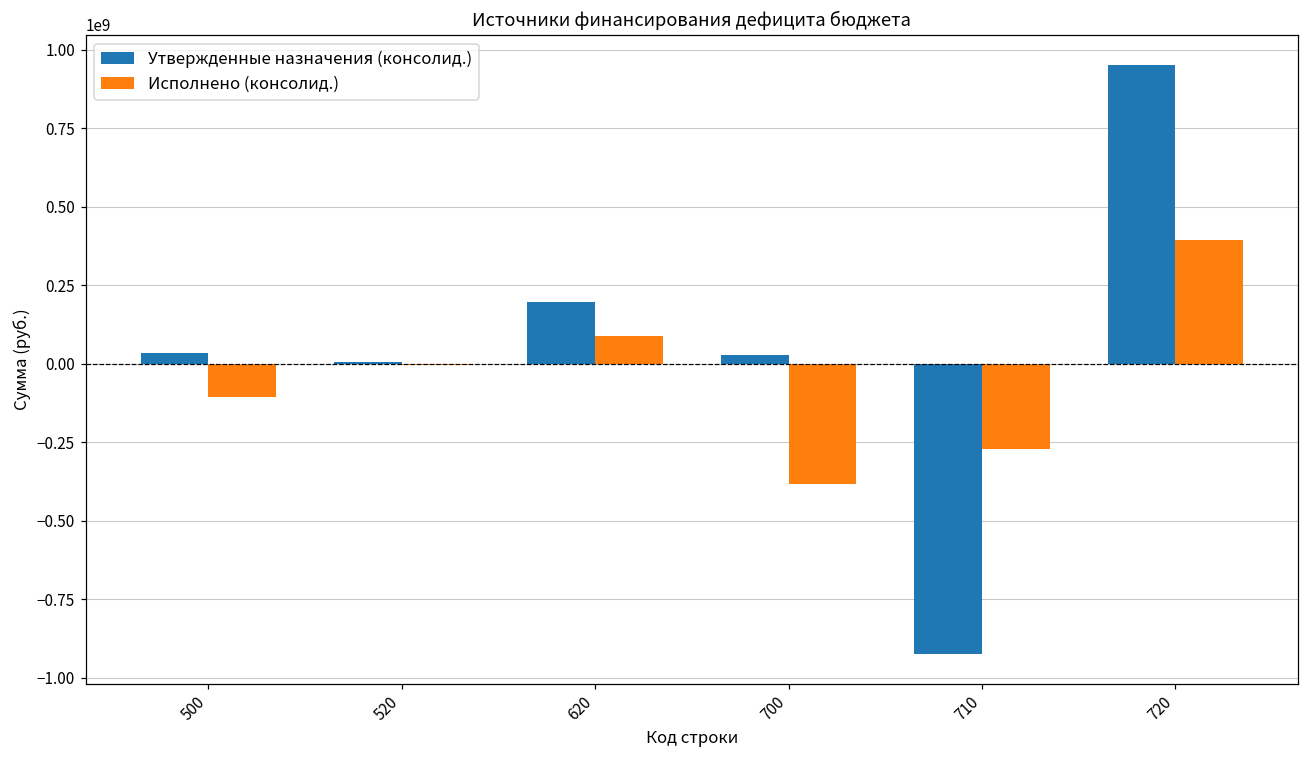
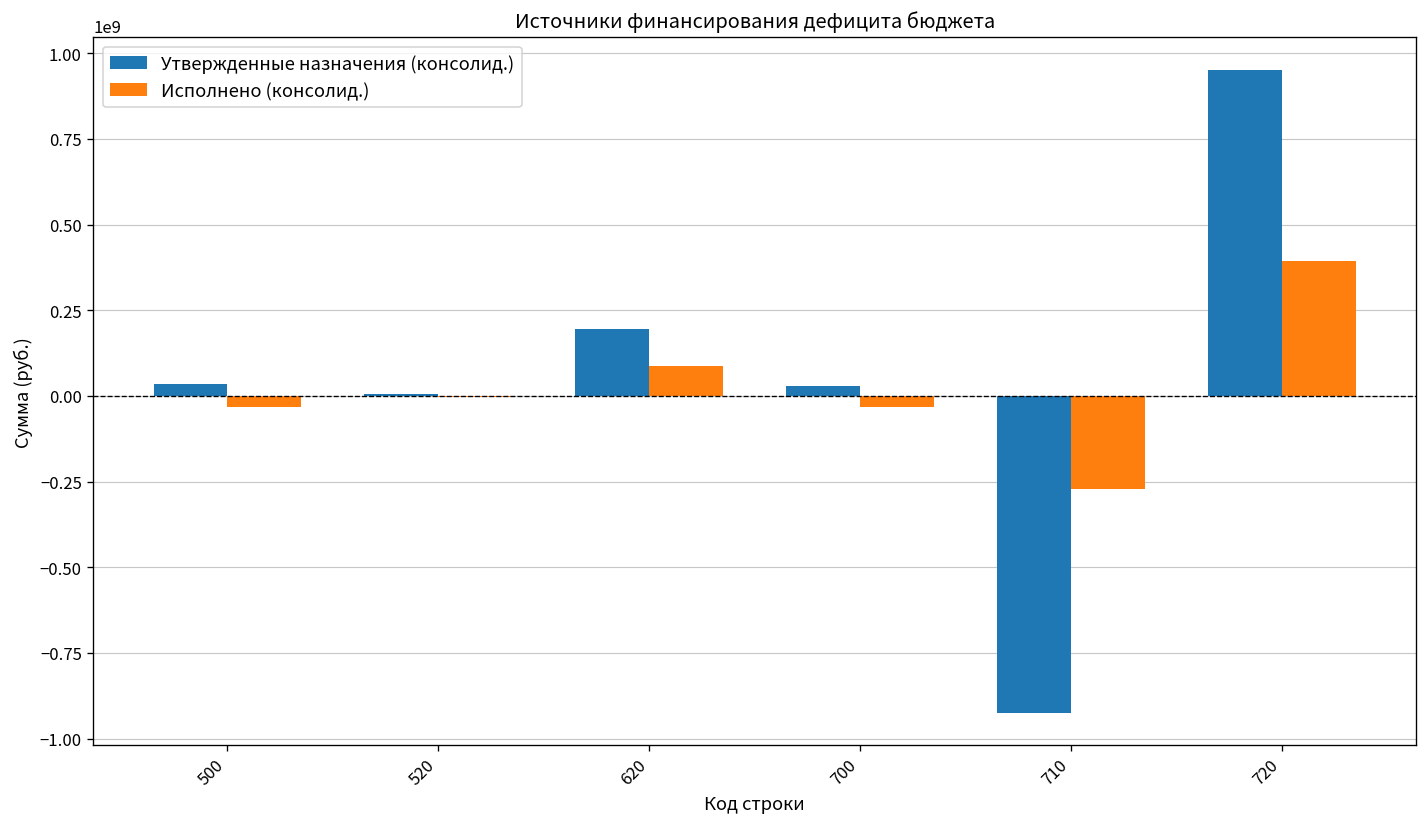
  {
    "Утвержденные назначения (консолид.)": {
      "500": 30000000,
      "620": 200000000,
      "700": 30000000,
      "710": -920000000,
      "720": 950000000
    },
    "Исполнено (консолид.)": {
-     "500": -100000000,
+     "500": -30000000,
      "620": 90000000,
-     "700": -380000000,
+     "700": -30000000,
      "710": -270000000,
      "720": 400000000
    }
  }
